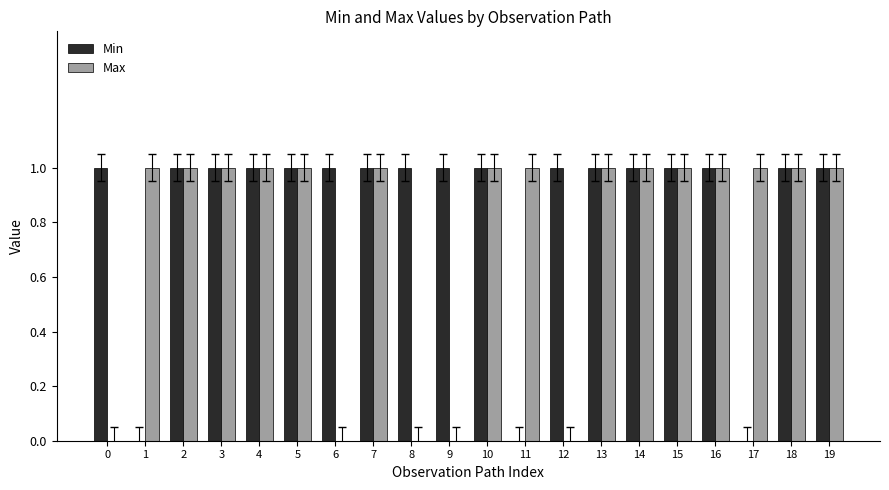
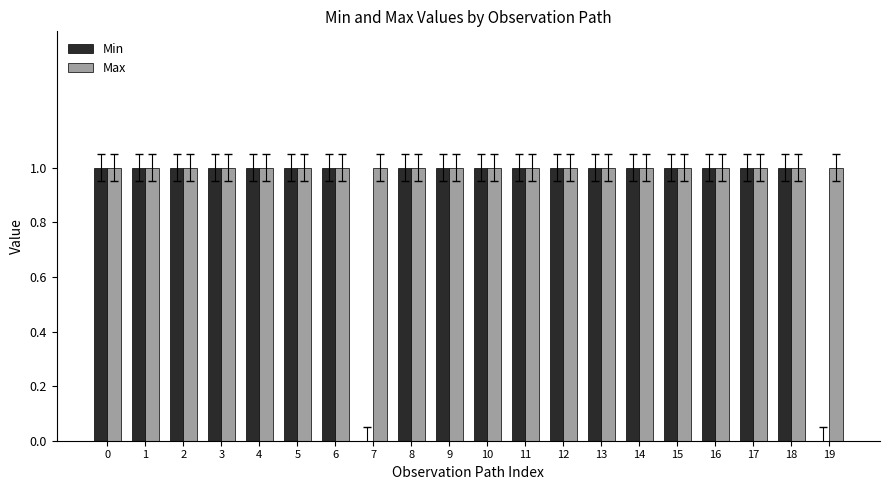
  {
    "Min": {
      "0": 1,
-     "1": 0,
+     "1": 1,
      "2": 1,
      "3": 1,
      "4": 1,
      "5": 1,
      "6": 1,
-     "7": 1,
+     "7": 0,
      "8": 1,
      "9": 1,
      "10": 1,
-     "11": 0,
+     "11": 1,
      "12": 1,
      "13": 1,
      "14": 1,
      "15": 1,
      "16": 1,
-     "17": 0,
+     "17": 1,
      "18": 1,
-     "19": 1
+     "19": 0
    },
    "Max": {
-     "0": 0,
+     "0": 1,
      "1": 1,
      "2": 1,
      "3": 1,
      "4": 1,
      "5": 1,
-     "6": 0,
+     "6": 1,
      "7": 1,
-     "8": 0,
-     "9": 0,
+     "8": 1,
+     "9": 1,
      "10": 1,
      "11": 1,
-     "12": 0,
+     "12": 1,
      "13": 1,
      "14": 1,
      "15": 1,
      "16": 1,
      "17": 1,
      "18": 1,
      "19": 1
    }
  }
